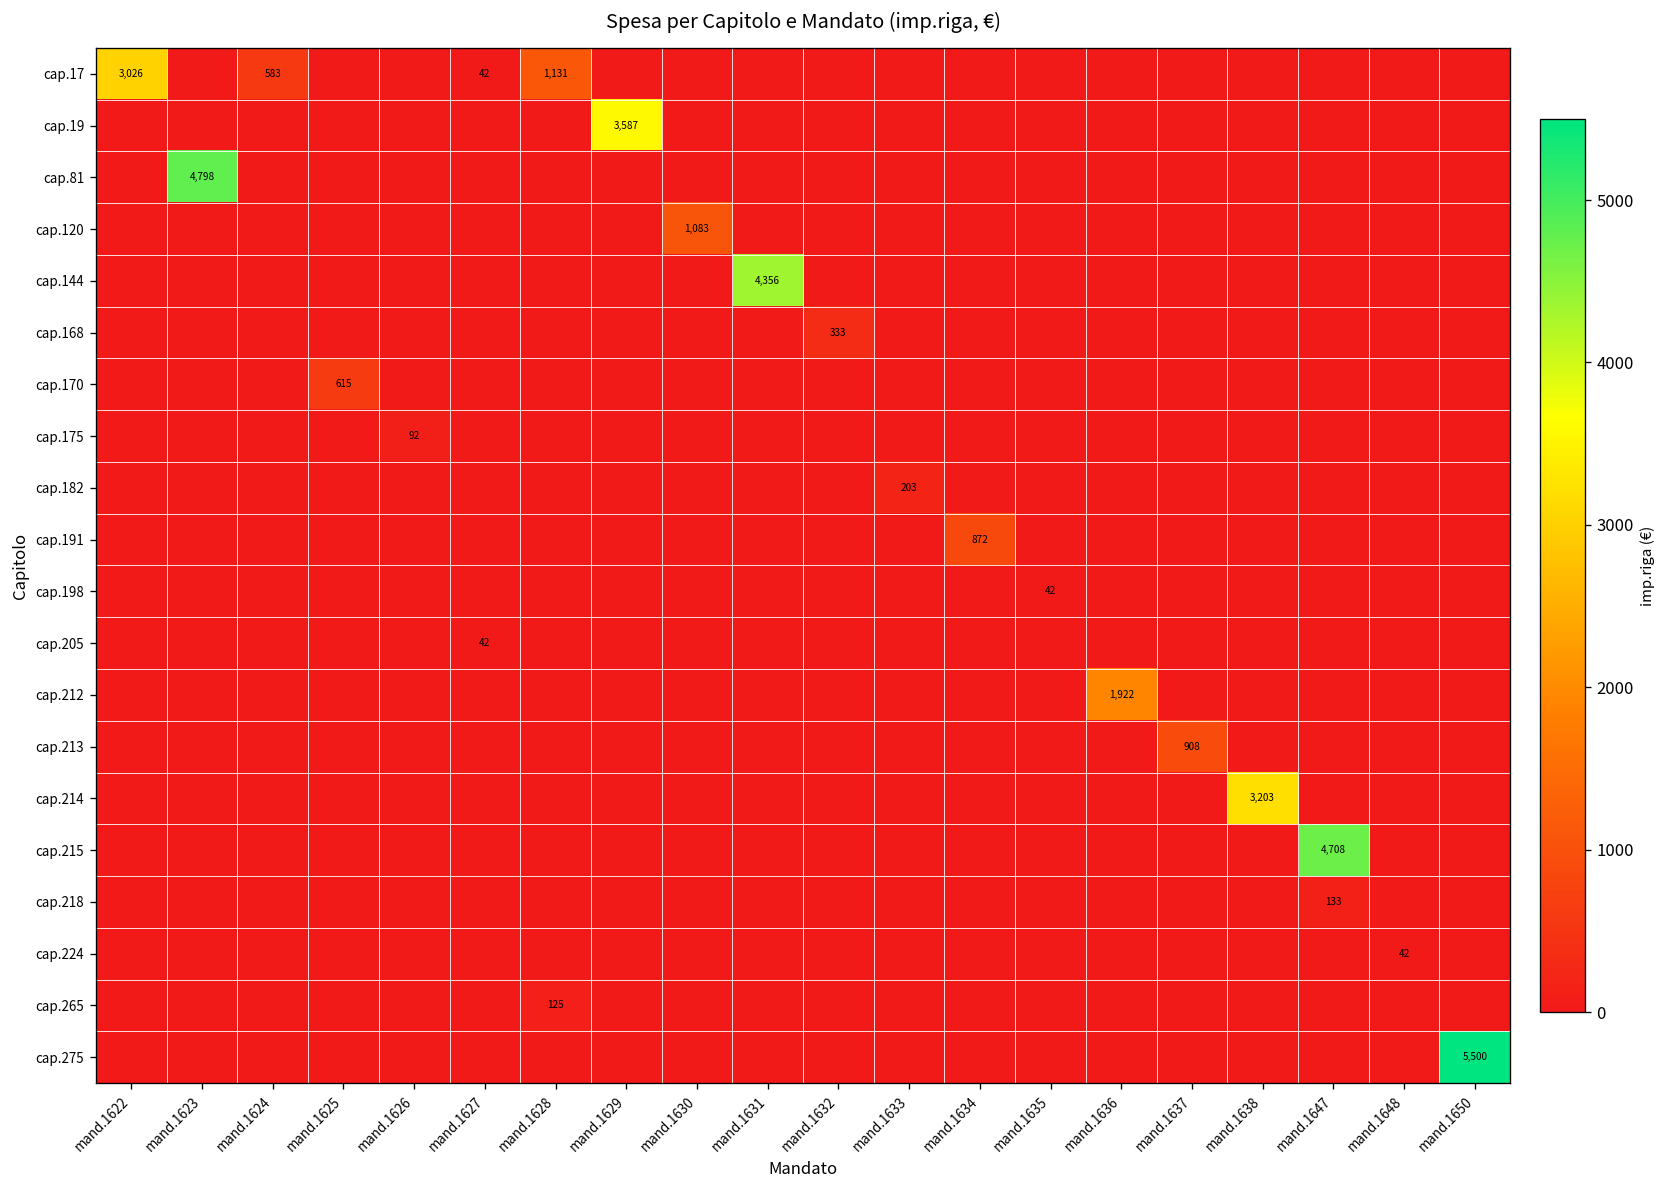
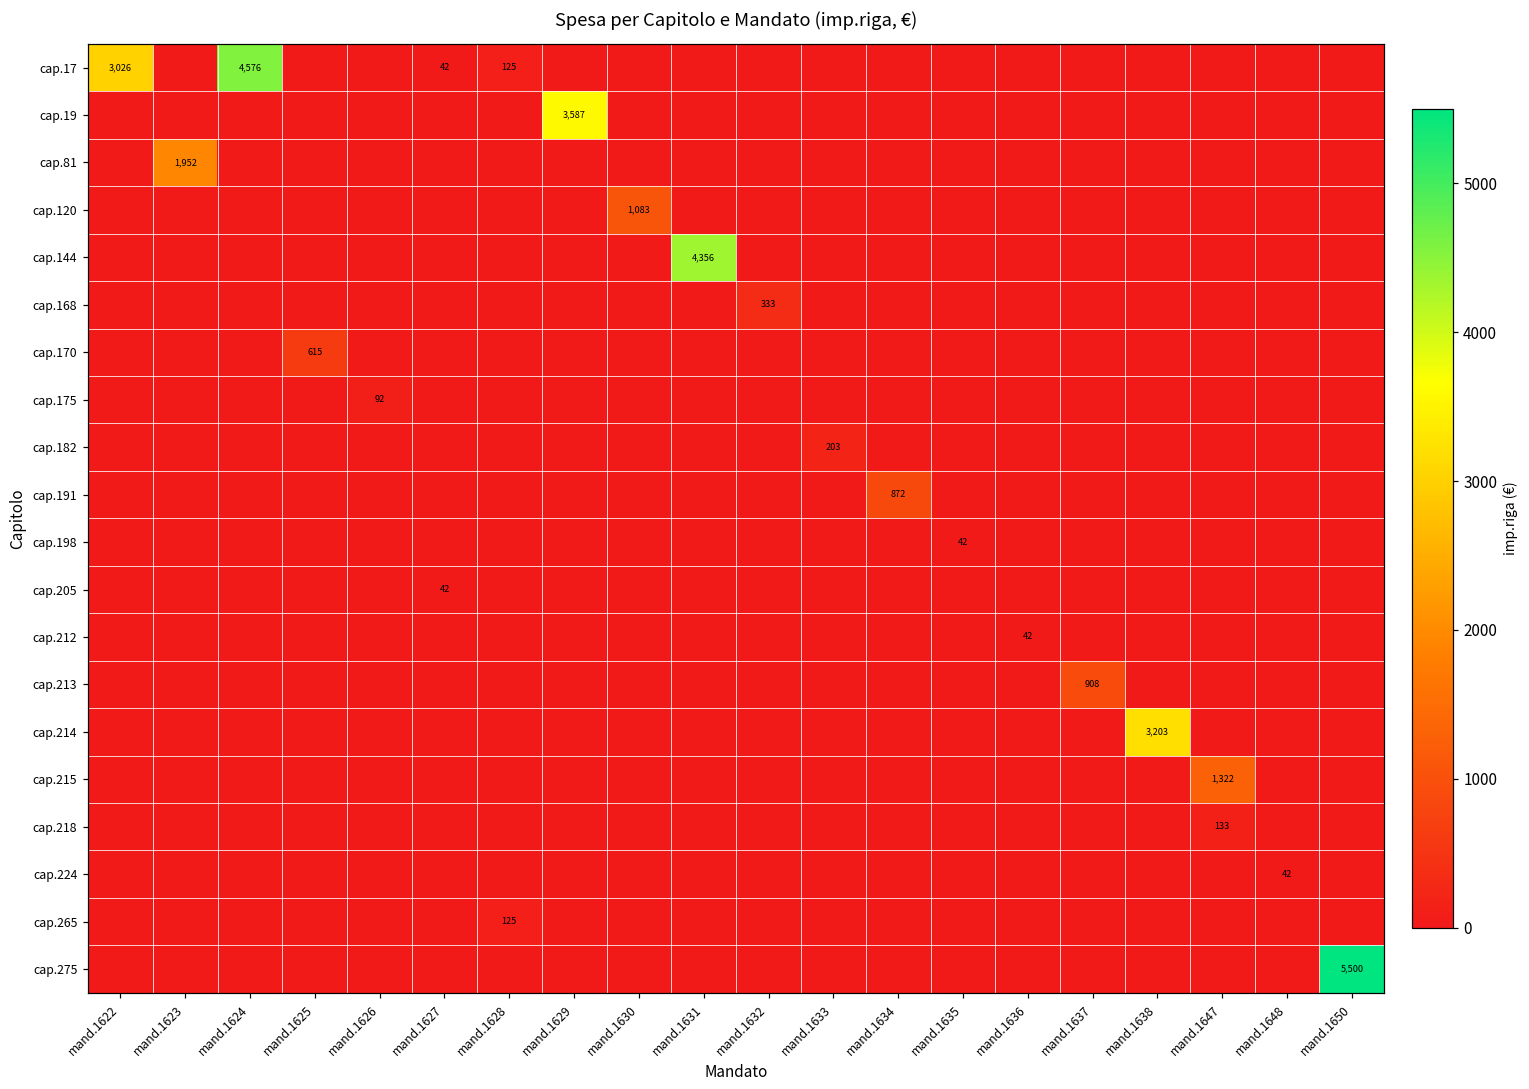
  {
    "cap.17": {
      "mand.1622": "3,026",
-     "mand.1624": "583",
+     "mand.1624": "4,576",
      "mand.1627": "42",
-     "mand.1628": "1,131"
+     "mand.1628": "125"
    },
    "cap.19": {
      "mand.1629": "3,587"
    },
    "cap.81": {
-     "mand.1623": "4,798"
+     "mand.1623": "1,952"
    },
    "cap.120": {
      "mand.1630": "1,083"
    },
    "cap.144": {
      "mand.1631": "4,356"
    },
    "cap.168": {
      "mand.1632": "333"
    },
    "cap.170": {
      "mand.1625": "615"
    },
    "cap.175": {
      "mand.1626": "92"
    },
    "cap.182": {
      "mand.1633": "203"
    },
    "cap.191": {
      "mand.1634": "872"
    },
    "cap.198": {
      "mand.1635": "42"
    },
    "cap.205": {
      "mand.1627": "42"
    },
    "cap.212": {
-     "mand.1636": "1,922"
+     "mand.1636": "42"
    },
    "cap.213": {
      "mand.1637": "908"
    },
    "cap.214": {
      "mand.1638": "3,203"
    },
    "cap.215": {
-     "mand.1647": "4,708"
+     "mand.1647": "1,322"
    },
    "cap.218": {
      "mand.1647": "133"
    },
    "cap.224": {
      "mand.1648": "42"
    },
    "cap.265": {
      "mand.1628": "125"
    },
    "cap.275": {
      "mand.1650": "5,500"
    }
  }
